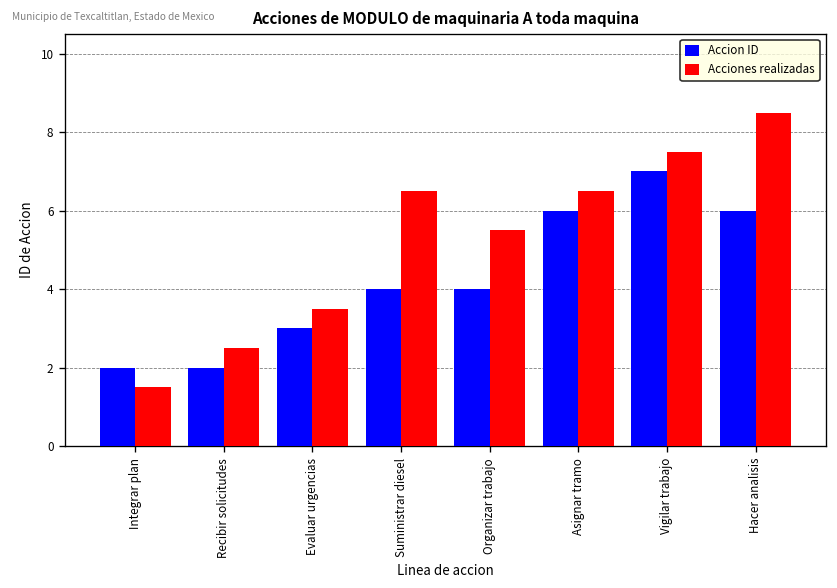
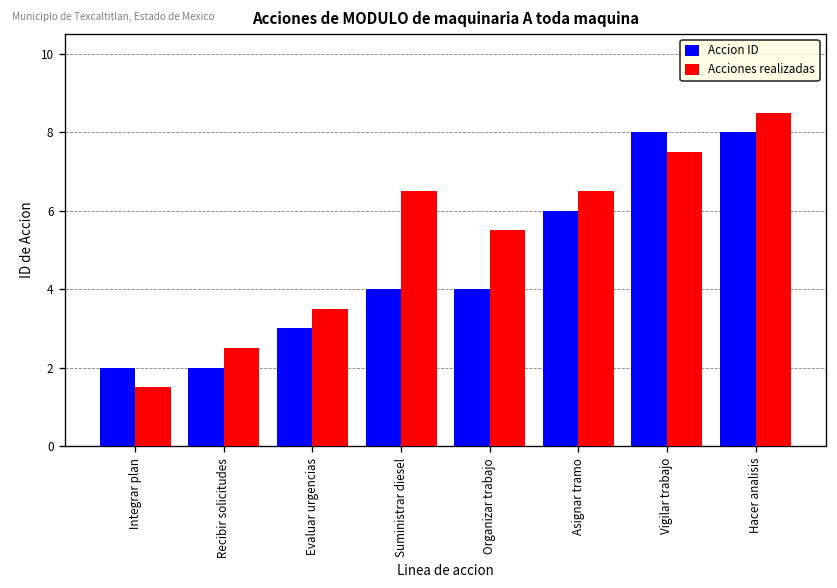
  {
    "Accion ID": {
      "Integrar plan": 2,
      "Recibir solicitudes": 2,
      "Evaluar urgencias": 3,
      "Suministrar diesel": 4,
      "Organizar trabajo": 4,
      "Asignar tramo": 6,
-     "Vigilar trabajo": 7,
-     "Hacer analisis": 6
+     "Vigilar trabajo": 8,
+     "Hacer analisis": 8
    },
    "Acciones realizadas": {
      "Integrar plan": 1.5,
      "Recibir solicitudes": 2.5,
      "Evaluar urgencias": 3.5,
      "Suministrar diesel": 6.5,
      "Organizar trabajo": 5.5,
      "Asignar tramo": 6.5,
      "Vigilar trabajo": 7.5,
      "Hacer analisis": 8.5
    }
  }
